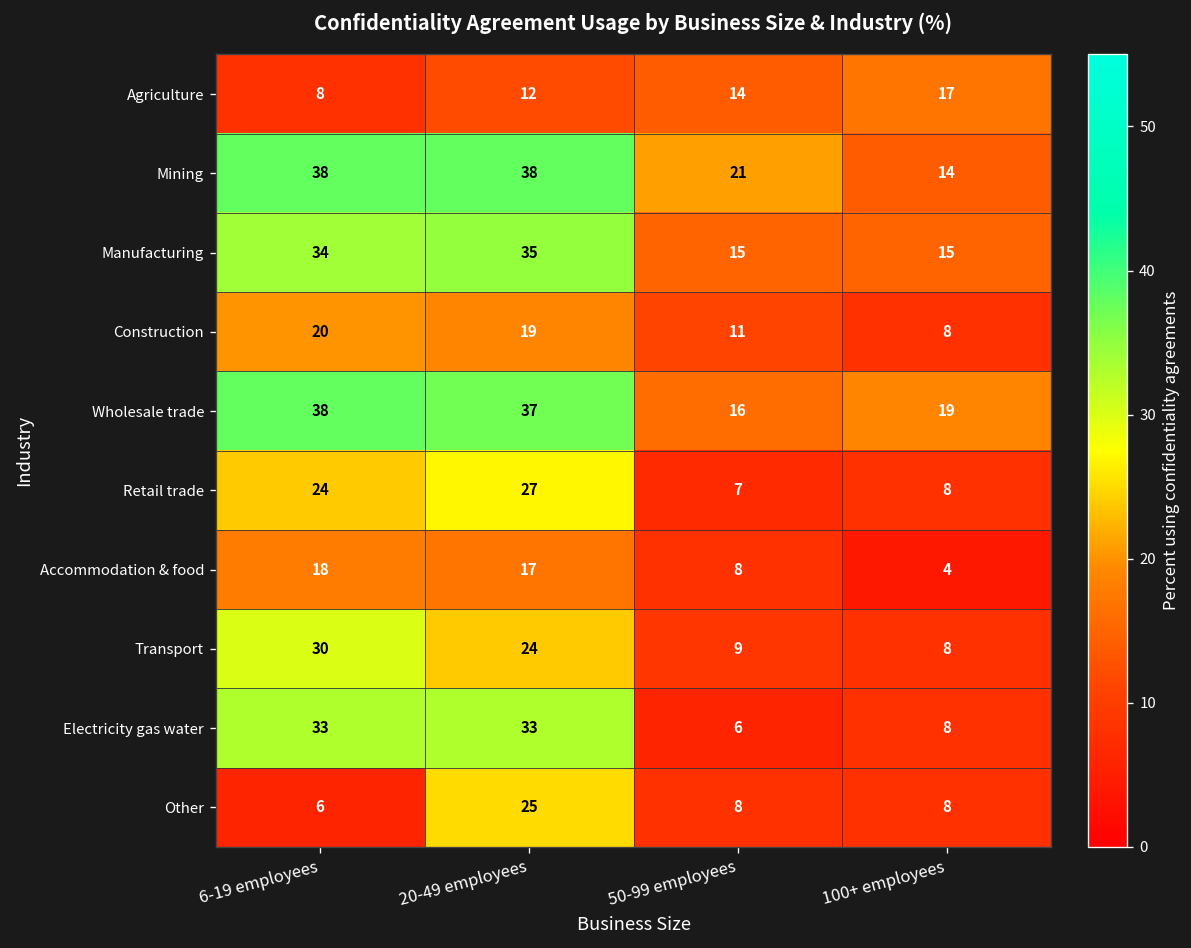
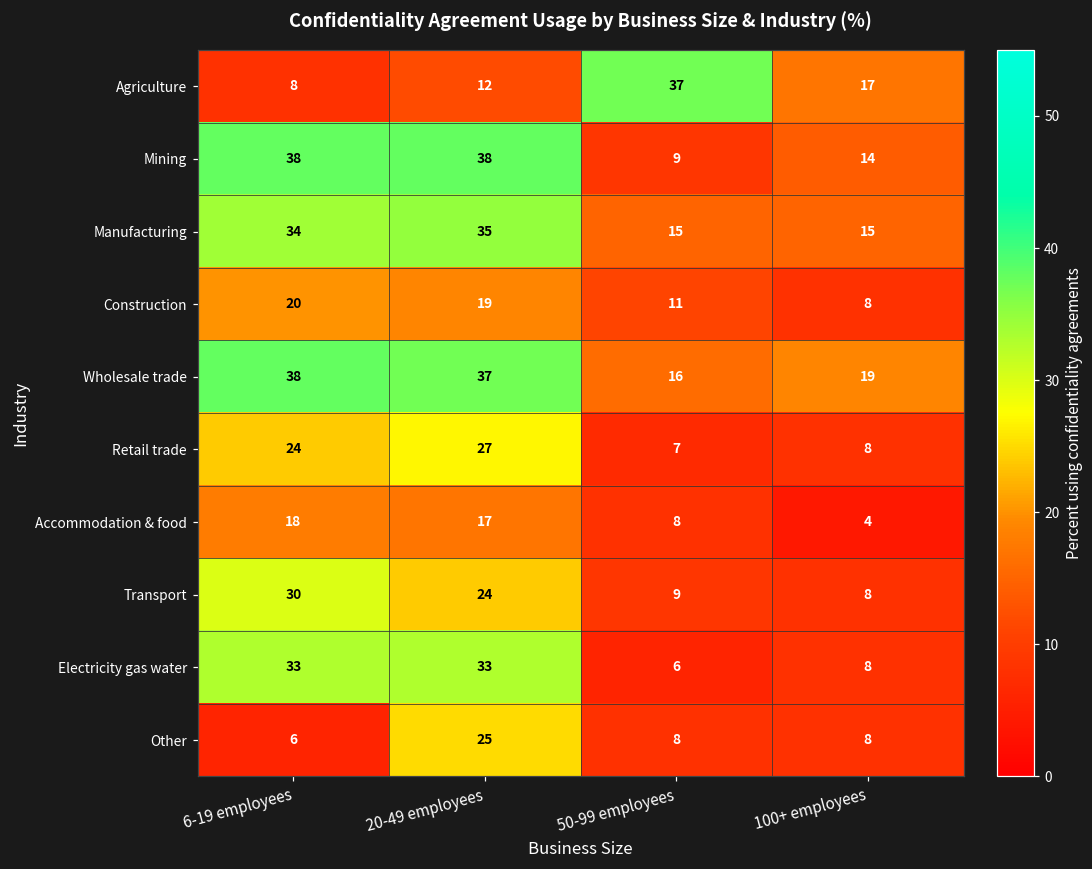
  {
    "Agriculture": {
      "6-19 employees": 8,
      "20-49 employees": 12,
-     "50-99 employees": 14,
+     "50-99 employees": 37,
      "100+ employees": 17
    },
    "Mining": {
      "6-19 employees": 38,
      "20-49 employees": 38,
-     "50-99 employees": 21,
+     "50-99 employees": 9,
      "100+ employees": 14
    },
    "Manufacturing": {
      "6-19 employees": 34,
      "20-49 employees": 35,
      "50-99 employees": 15,
      "100+ employees": 15
    },
    "Construction": {
      "6-19 employees": 20,
      "20-49 employees": 19,
      "50-99 employees": 11,
      "100+ employees": 8
    },
    "Wholesale trade": {
      "6-19 employees": 38,
      "20-49 employees": 37,
      "50-99 employees": 16,
      "100+ employees": 19
    },
    "Retail trade": {
      "6-19 employees": 24,
      "20-49 employees": 27,
      "50-99 employees": 7,
      "100+ employees": 8
    },
    "Accommodation & food": {
      "6-19 employees": 18,
      "20-49 employees": 17,
      "50-99 employees": 8,
      "100+ employees": 4
    },
    "Transport": {
      "6-19 employees": 30,
      "20-49 employees": 24,
      "50-99 employees": 9,
      "100+ employees": 8
    },
    "Electricity gas water": {
      "6-19 employees": 33,
      "20-49 employees": 33,
      "50-99 employees": 6,
      "100+ employees": 8
    },
    "Other": {
      "6-19 employees": 6,
      "20-49 employees": 25,
      "50-99 employees": 8,
      "100+ employees": 8
    }
  }
